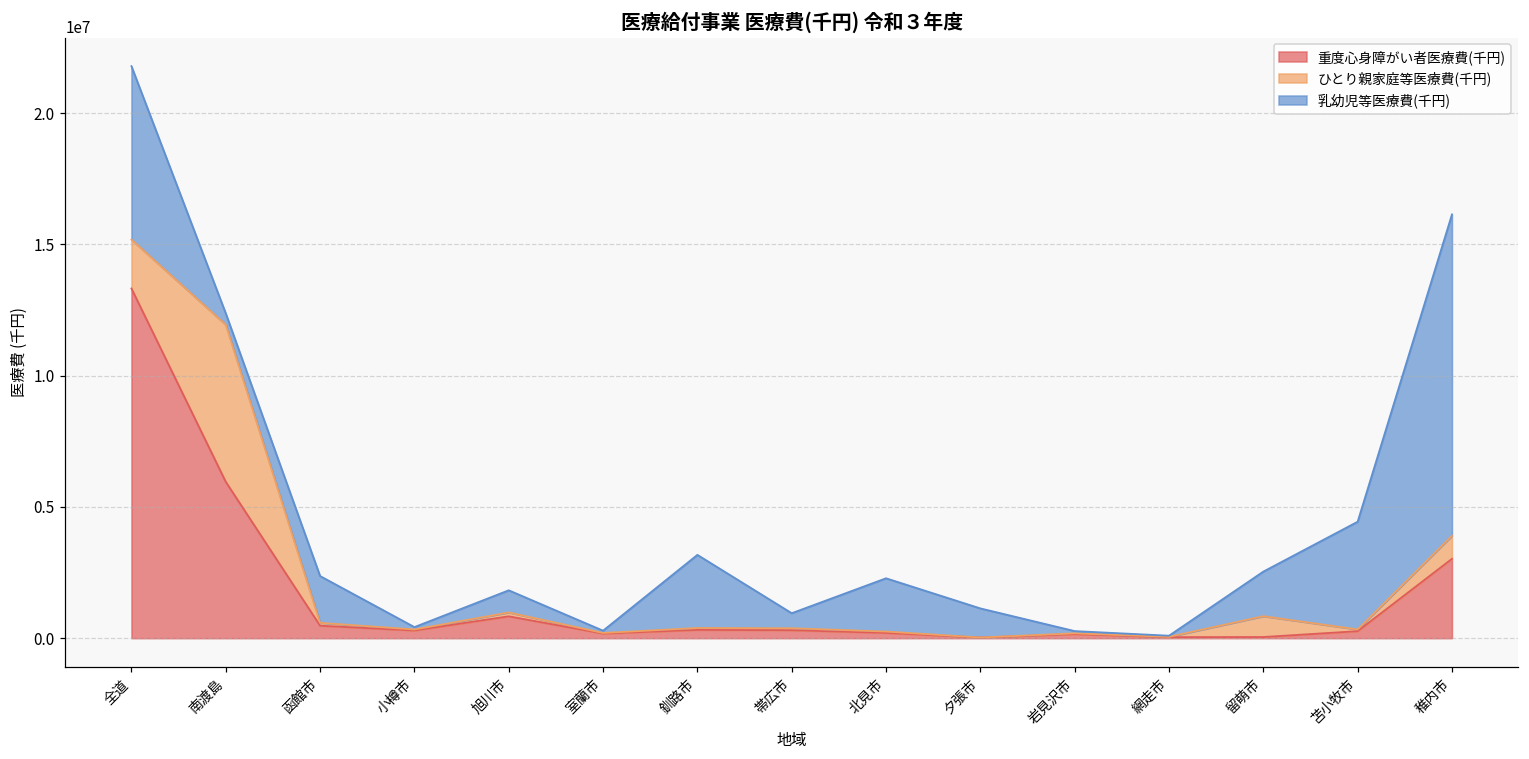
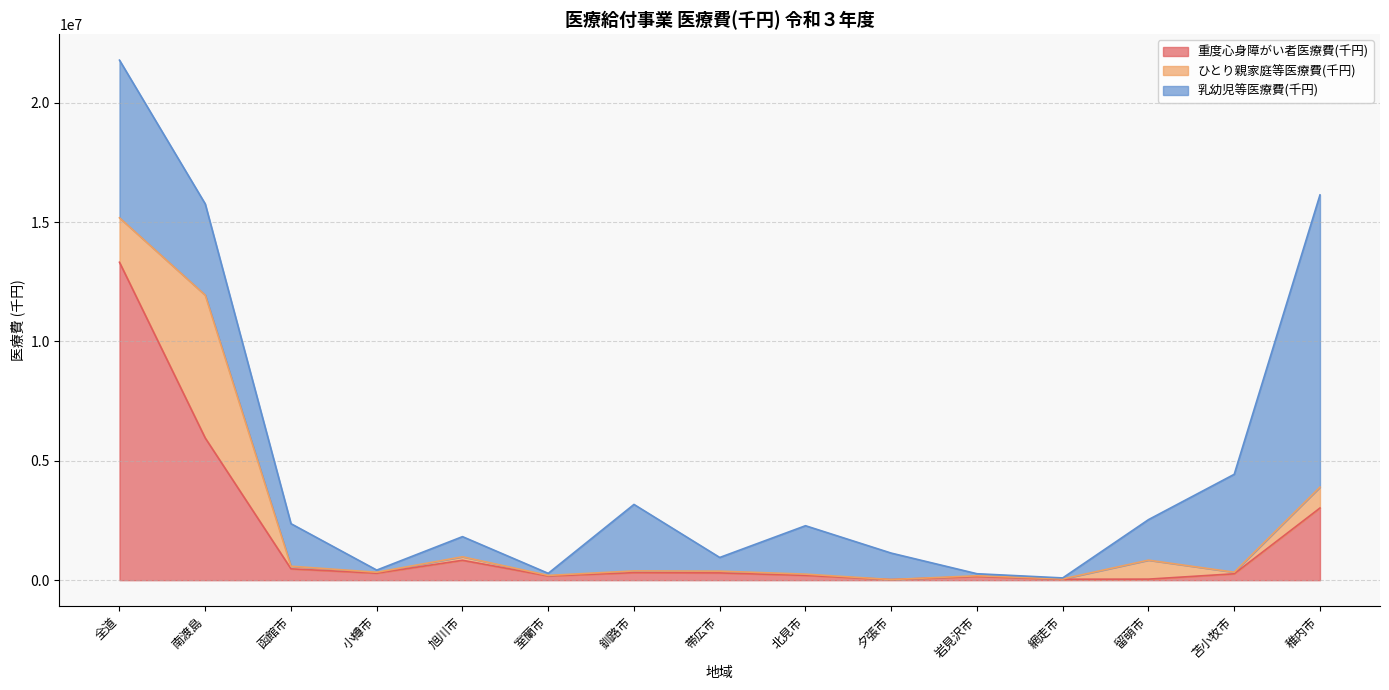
  {
    "重度心身障がい者医療費(千円)": {
      "全道": 13300000,
      "南渡島": 6000000,
      "函館市": 500000,
      "旭川市": 800000,
      "留萌市": 0,
      "稚内市": 3000000
    },
    "ひとり親家庭等医療費(千円)": {
      "全道": 1900000,
      "南渡島": 6000000,
      "函館市": 100000,
      "旭川市": 100000,
      "留萌市": 800000,
      "稚内市": 900000
    },
    "乳幼児等医療費(千円)": {
      "全道": 6600000,
-     "南渡島": 400000,
+     "南渡島": 3800000,
      "函館市": 1800000,
      "旭川市": 800000,
      "釧路市": 2800000,
      "帯広市": 600000,
      "北見市": 2000000,
      "夕張市": 1100000,
      "留萌市": 1700000,
      "苫小牧市": 4100000,
      "稚内市": 12200000
    }
  }
